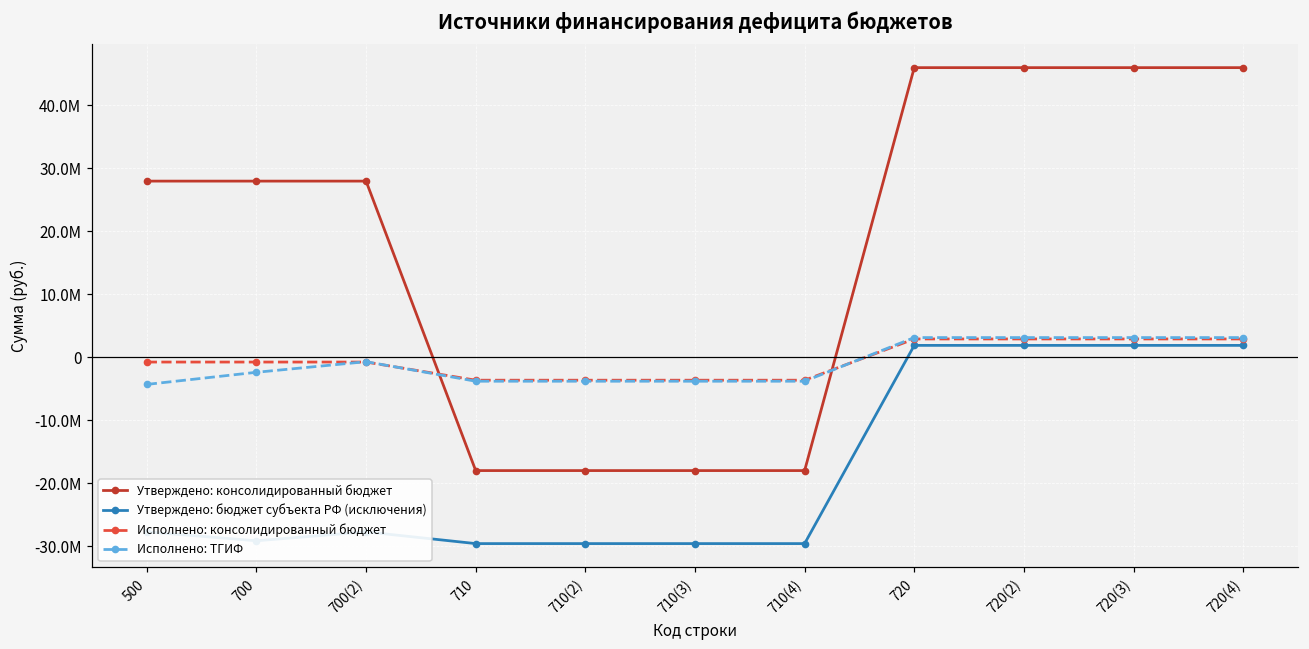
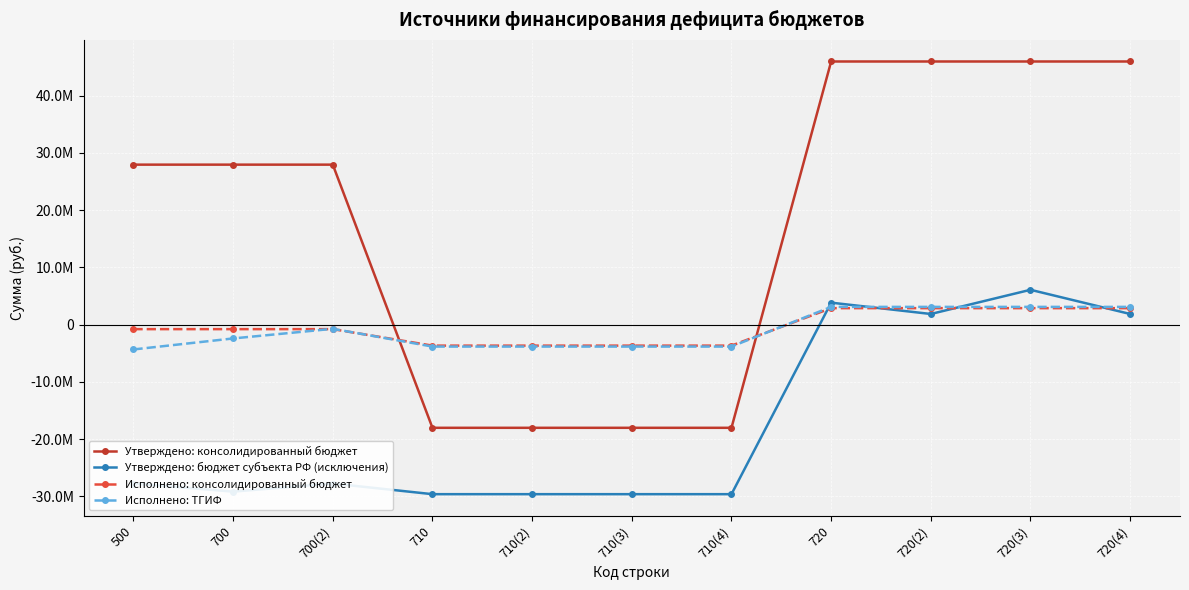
  {
    "Утверждено: бюджет субъекта РФ (исключения)": {
      "710": -30000000,
      "710(2)": -30000000,
      "710(3)": -30000000,
      "710(4)": -30000000,
-     "720": 2000000,
+     "720": 4000000,
      "720(2)": 2000000,
-     "720(3)": 2000000,
+     "720(3)": 6000000,
      "720(4)": 2000000
    },
    "Исполнено: ТГИФ": {
      "500": -4000000,
      "700": -2000000
    }
  }
